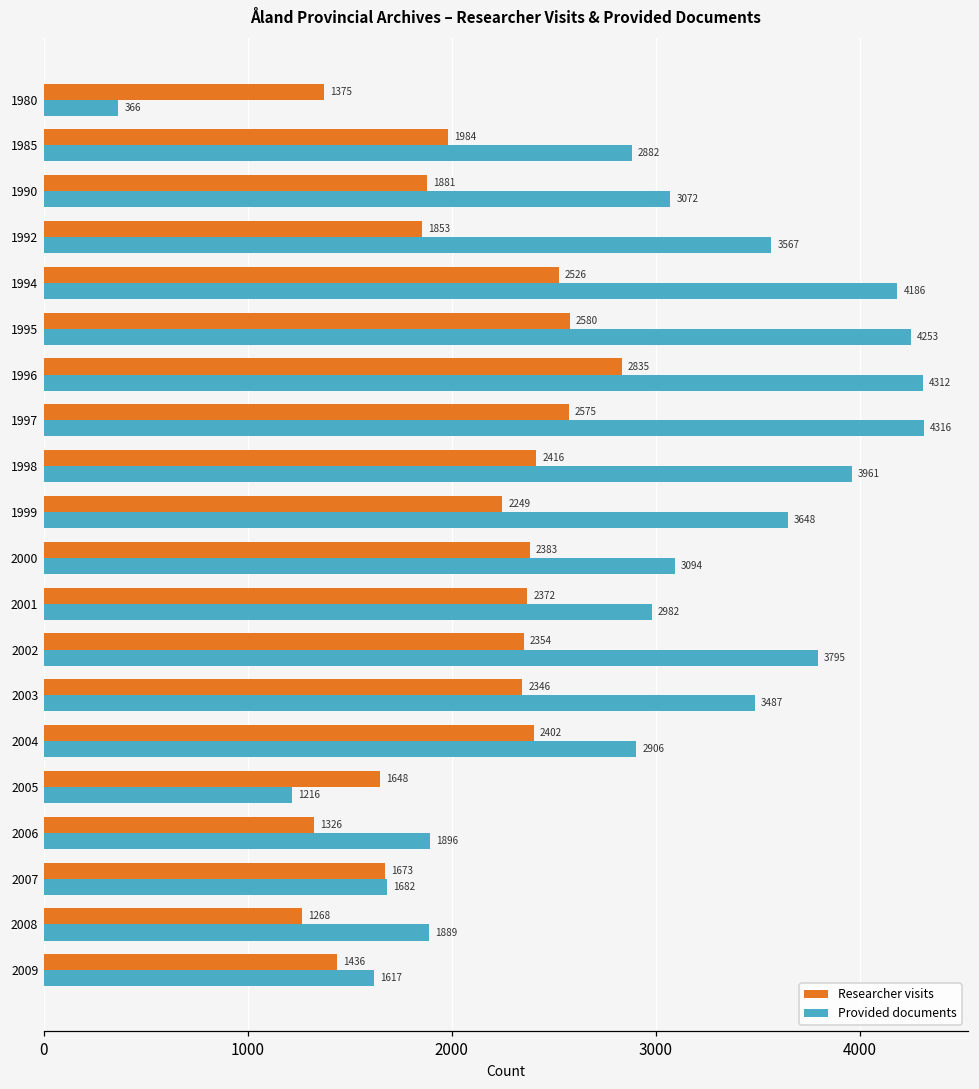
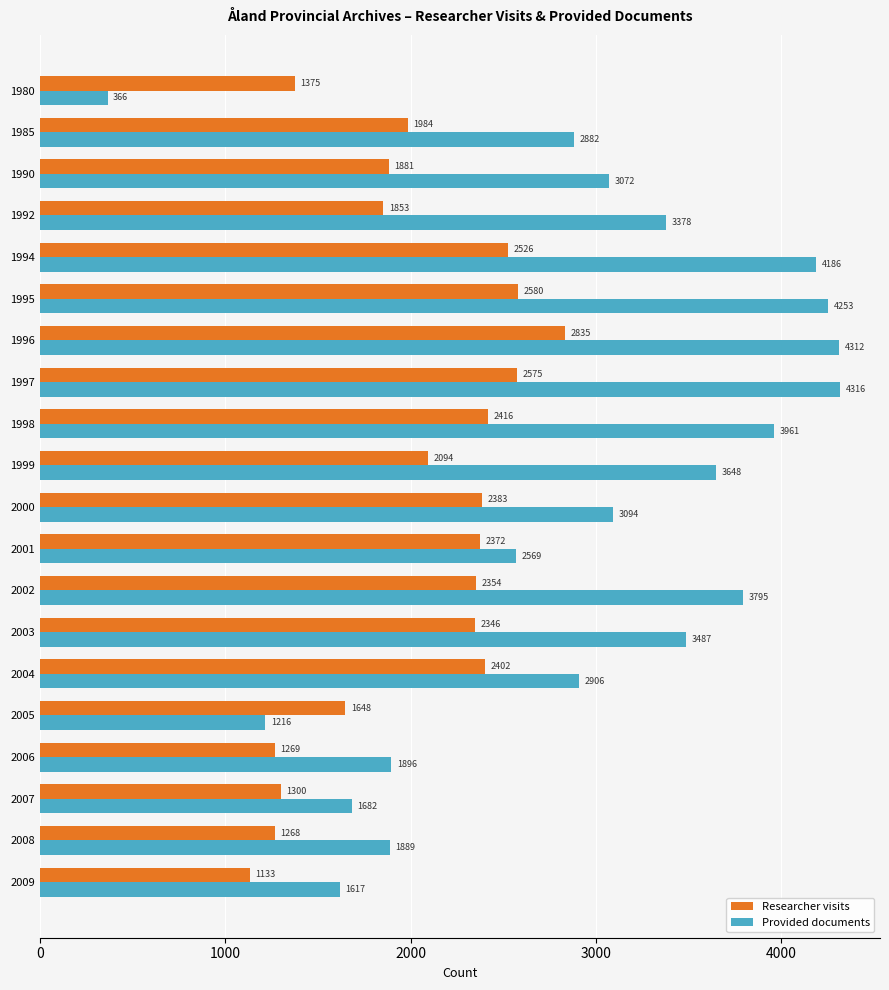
  {
    "Researcher visits": {
      "1980": 1375,
      "1985": 1984,
      "1990": 1881,
      "1992": 1853,
      "1994": 2526,
      "1995": 2580,
      "1996": 2835,
      "1997": 2575,
      "1998": 2416,
-     "1999": 2249,
+     "1999": 2094,
      "2000": 2383,
      "2001": 2372,
      "2002": 2354,
      "2003": 2346,
      "2004": 2402,
      "2005": 1648,
-     "2006": 1326,
-     "2007": 1673,
+     "2006": 1269,
+     "2007": 1300,
      "2008": 1268,
-     "2009": 1436
+     "2009": 1133
    },
    "Provided documents": {
      "1980": 366,
      "1985": 2882,
      "1990": 3072,
-     "1992": 3567,
+     "1992": 3378,
      "1994": 4186,
      "1995": 4253,
      "1996": 4312,
      "1997": 4316,
      "1998": 3961,
      "1999": 3648,
      "2000": 3094,
-     "2001": 2982,
+     "2001": 2569,
      "2002": 3795,
      "2003": 3487,
      "2004": 2906,
      "2005": 1216,
      "2006": 1896,
      "2007": 1682,
      "2008": 1889,
      "2009": 1617
    }
  }
